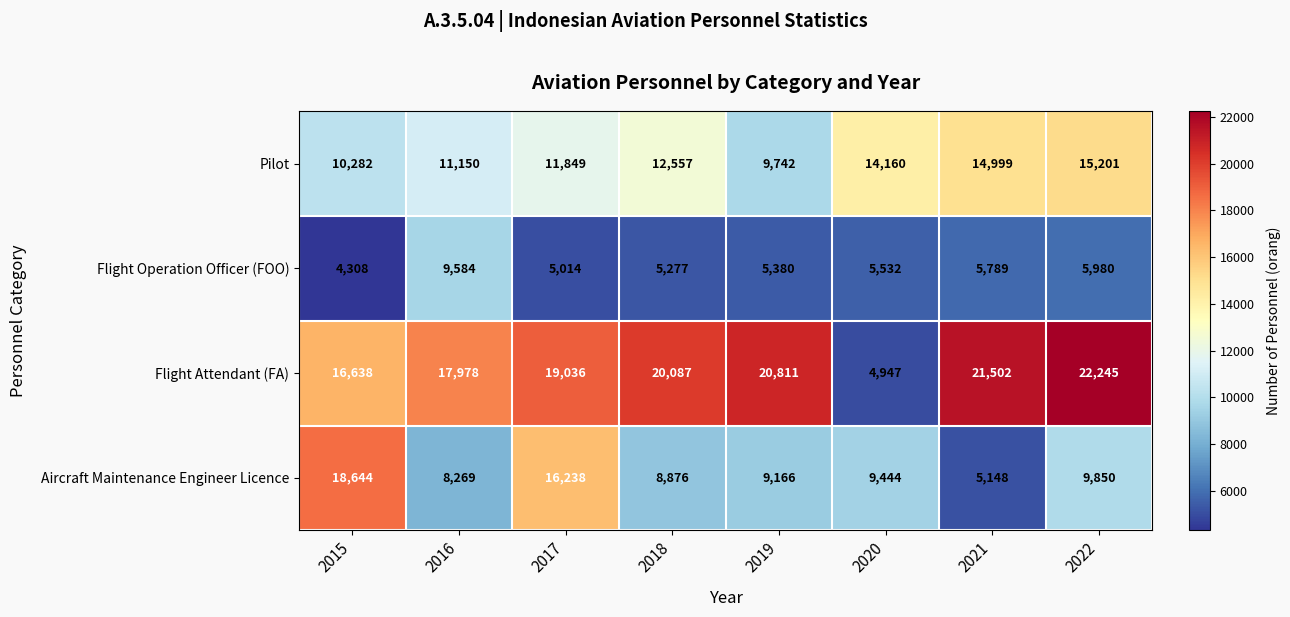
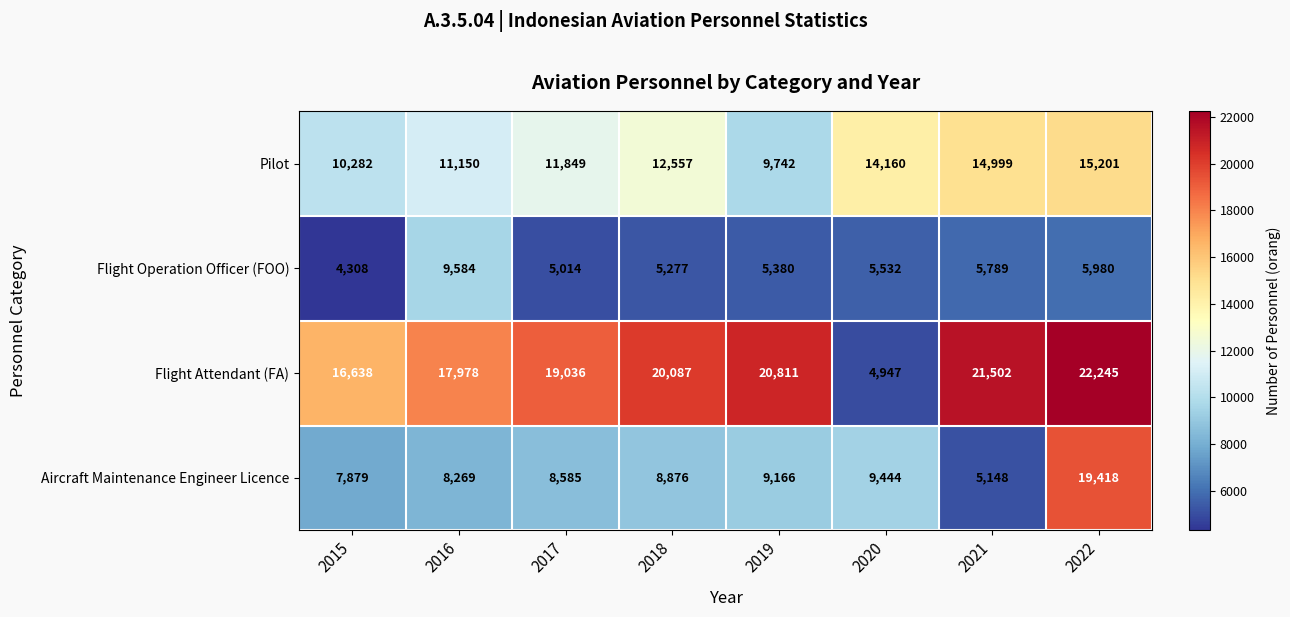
  {
    "Pilot": {
      "2015": "10,282",
      "2016": "11,150",
      "2017": "11,849",
      "2018": "12,557",
      "2019": "9,742",
      "2020": "14,160",
      "2021": "14,999",
      "2022": "15,201"
    },
    "Flight Operation Officer (FOO)": {
      "2015": "4,308",
      "2016": "9,584",
      "2017": "5,014",
      "2018": "5,277",
      "2019": "5,380",
      "2020": "5,532",
      "2021": "5,789",
      "2022": "5,980"
    },
    "Flight Attendant (FA)": {
      "2015": "16,638",
      "2016": "17,978",
      "2017": "19,036",
      "2018": "20,087",
      "2019": "20,811",
      "2020": "4,947",
      "2021": "21,502",
      "2022": "22,245"
    },
    "Aircraft Maintenance Engineer Licence": {
-     "2015": "18,644",
+     "2015": "7,879",
      "2016": "8,269",
-     "2017": "16,238",
+     "2017": "8,585",
      "2018": "8,876",
      "2019": "9,166",
      "2020": "9,444",
      "2021": "5,148",
-     "2022": "9,850"
+     "2022": "19,418"
    }
  }
